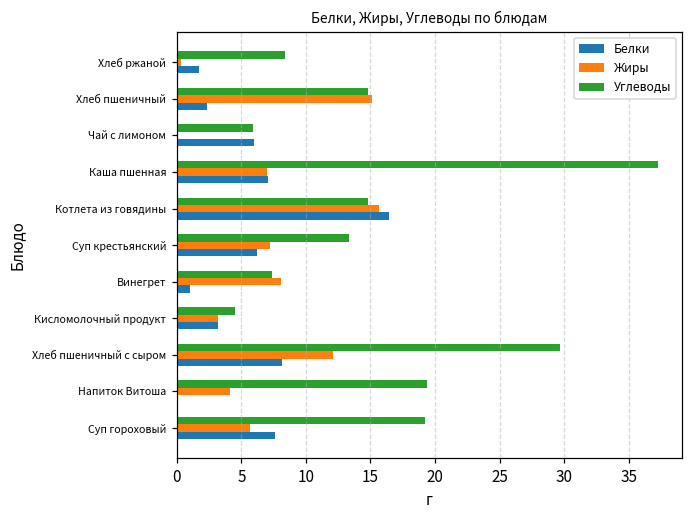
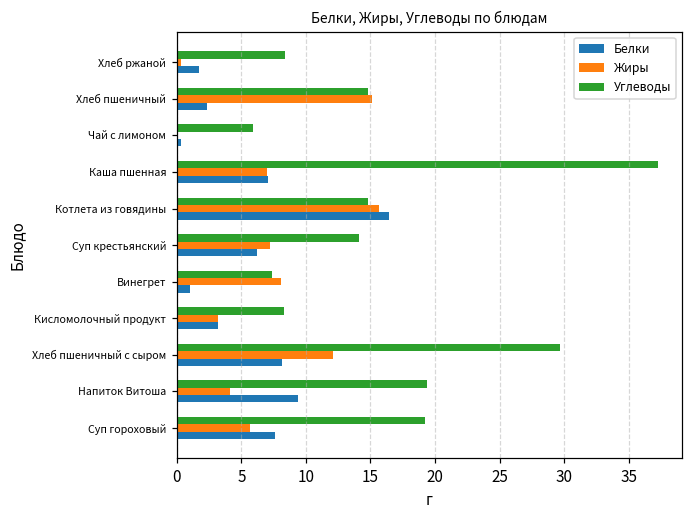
  {
    "Белки": {
      "Хлеб ржаной": 1.7,
      "Хлеб пшеничный": 2.3,
-     "Чай с лимоном": 6.0,
+     "Чай с лимоном": 0.3,
      "Каша пшенная": 7.0,
      "Котлета из говядины": 16.4,
      "Суп крестьянский": 6.2,
      "Винегрет": 1.1,
      "Кисломолочный продукт": 3.2,
      "Хлеб пшеничный с сыром": 8.1,
-     "Напиток Витоша": 0.0,
+     "Напиток Витоша": 9.4,
      "Суп гороховый": 7.6
    },
    "Жиры": {
      "Хлеб ржаной": 0.3,
      "Хлеб пшеничный": 15.1,
      "Чай с лимоном": 0.0,
      "Каша пшенная": 7.0,
      "Котлета из говядины": 15.7,
      "Суп крестьянский": 7.2,
      "Винегрет": 8.0,
      "Кисломолочный продукт": 3.2,
      "Хлеб пшеничный с сыром": 12.1,
      "Напиток Витоша": 4.1,
      "Суп гороховый": 5.7
    },
    "Углеводы": {
      "Хлеб ржаной": 8.4,
      "Хлеб пшеничный": 14.8,
      "Чай с лимоном": 5.9,
      "Каша пшенная": 37.3,
      "Котлета из говядины": 14.8,
-     "Суп крестьянский": 13.4,
+     "Суп крестьянский": 14.1,
      "Винегрет": 7.4,
-     "Кисломолочный продукт": 4.5,
+     "Кисломолочный продукт": 8.3,
      "Хлеб пшеничный с сыром": 29.7,
      "Напиток Витоша": 19.4,
      "Суп гороховый": 19.2
    }
  }
